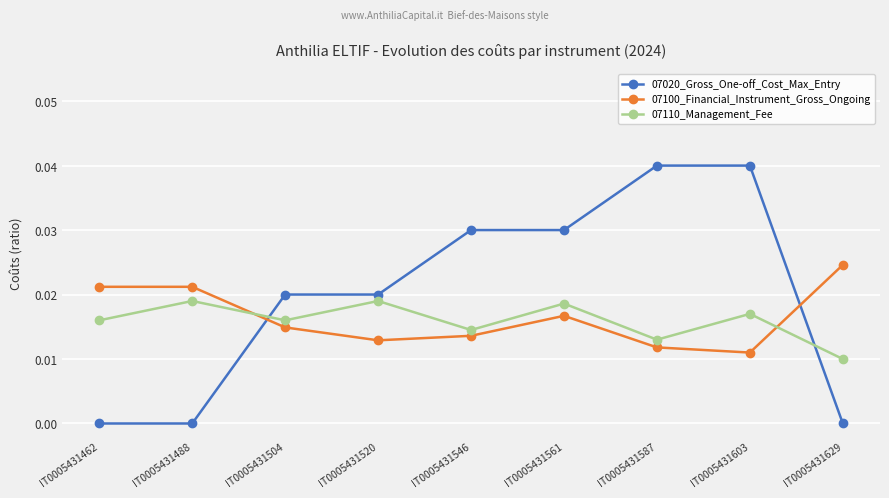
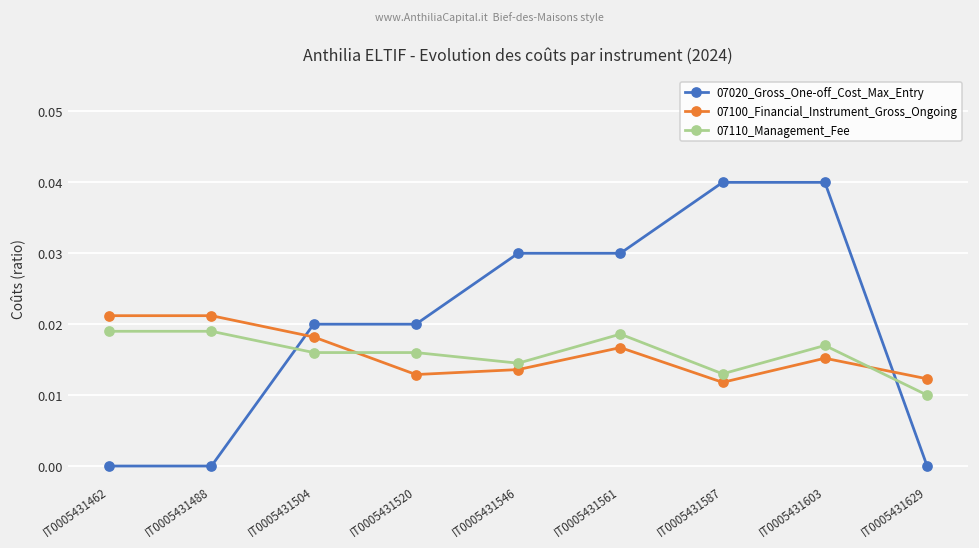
  {
    "07020_Gross_One-off_Cost_Max_Entry": {
      "IT0005431462": 0.000,
      "IT0005431488": 0.000,
      "IT0005431504": 0.020,
      "IT0005431520": 0.020,
      "IT0005431546": 0.030,
      "IT0005431561": 0.030,
      "IT0005431587": 0.040,
      "IT0005431603": 0.040,
      "IT0005431629": 0.000
    },
    "07100_Financial_Instrument_Gross_Ongoing": {
      "IT0005431462": 0.021,
      "IT0005431488": 0.021,
-     "IT0005431504": 0.015,
+     "IT0005431504": 0.018,
      "IT0005431520": 0.013,
      "IT0005431546": 0.014,
      "IT0005431561": 0.017,
      "IT0005431587": 0.012,
-     "IT0005431603": 0.011,
-     "IT0005431629": 0.025
+     "IT0005431603": 0.015,
+     "IT0005431629": 0.012
    },
    "07110_Management_Fee": {
-     "IT0005431462": 0.016,
+     "IT0005431462": 0.019,
      "IT0005431488": 0.019,
      "IT0005431504": 0.016,
-     "IT0005431520": 0.019,
+     "IT0005431520": 0.016,
      "IT0005431546": 0.015,
      "IT0005431561": 0.019,
      "IT0005431587": 0.013,
      "IT0005431603": 0.017,
      "IT0005431629": 0.010
    }
  }
